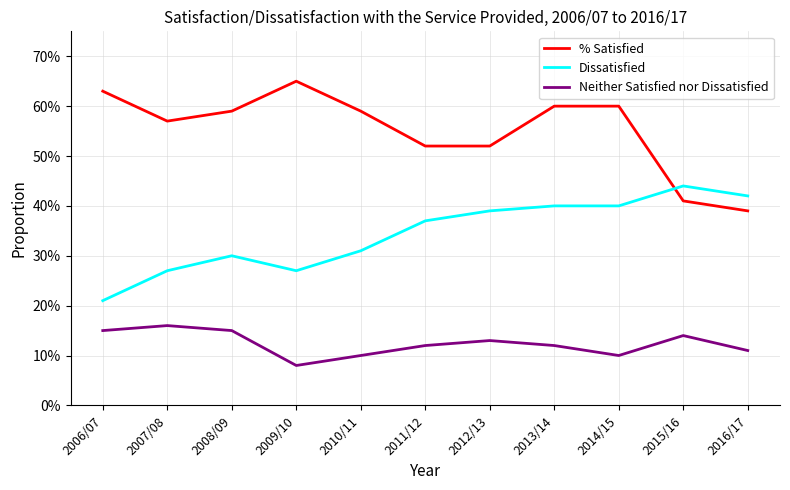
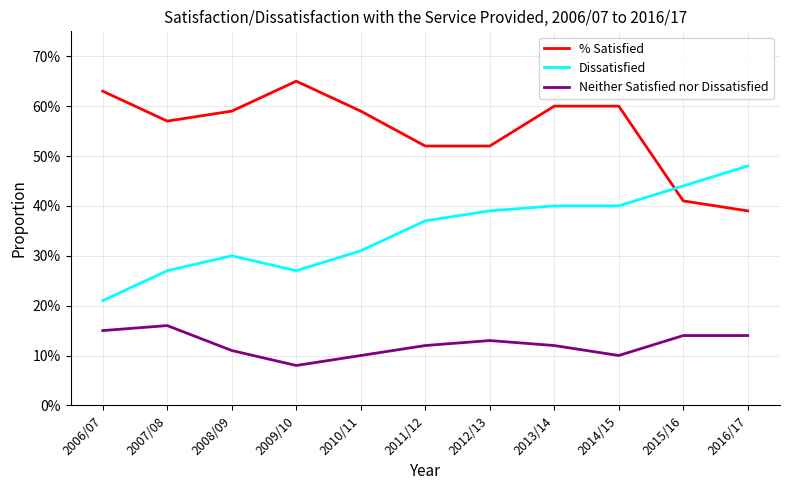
  {
    "% Satisfied": {
      "2006/07": "63%",
      "2007/08": "57%",
      "2008/09": "59%",
      "2009/10": "65%",
      "2010/11": "59%",
      "2011/12": "52%",
      "2012/13": "52%",
      "2013/14": "60%",
      "2014/15": "60%",
      "2015/16": "41%",
      "2016/17": "39%"
    },
    "Dissatisfied": {
      "2006/07": "21%",
      "2007/08": "27%",
      "2008/09": "30%",
      "2009/10": "27%",
      "2010/11": "31%",
      "2011/12": "37%",
      "2012/13": "39%",
      "2013/14": "40%",
      "2014/15": "40%",
      "2015/16": "44%",
-     "2016/17": "42%"
+     "2016/17": "48%"
    },
    "Neither Satisfied nor Dissatisfied": {
      "2006/07": "15%",
      "2007/08": "16%",
-     "2008/09": "15%",
+     "2008/09": "11%",
      "2009/10": "8%",
      "2010/11": "10%",
      "2011/12": "12%",
      "2012/13": "13%",
      "2013/14": "12%",
      "2014/15": "10%",
      "2015/16": "14%",
-     "2016/17": "11%"
+     "2016/17": "14%"
    }
  }
